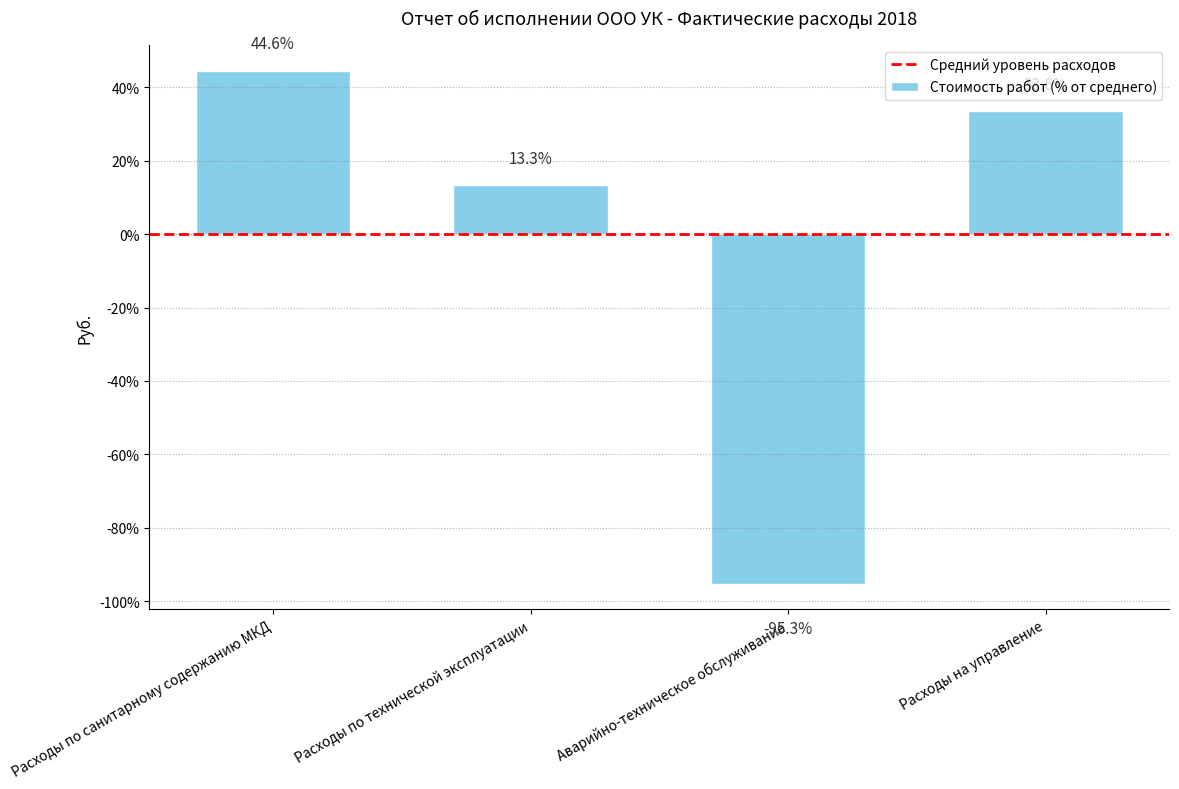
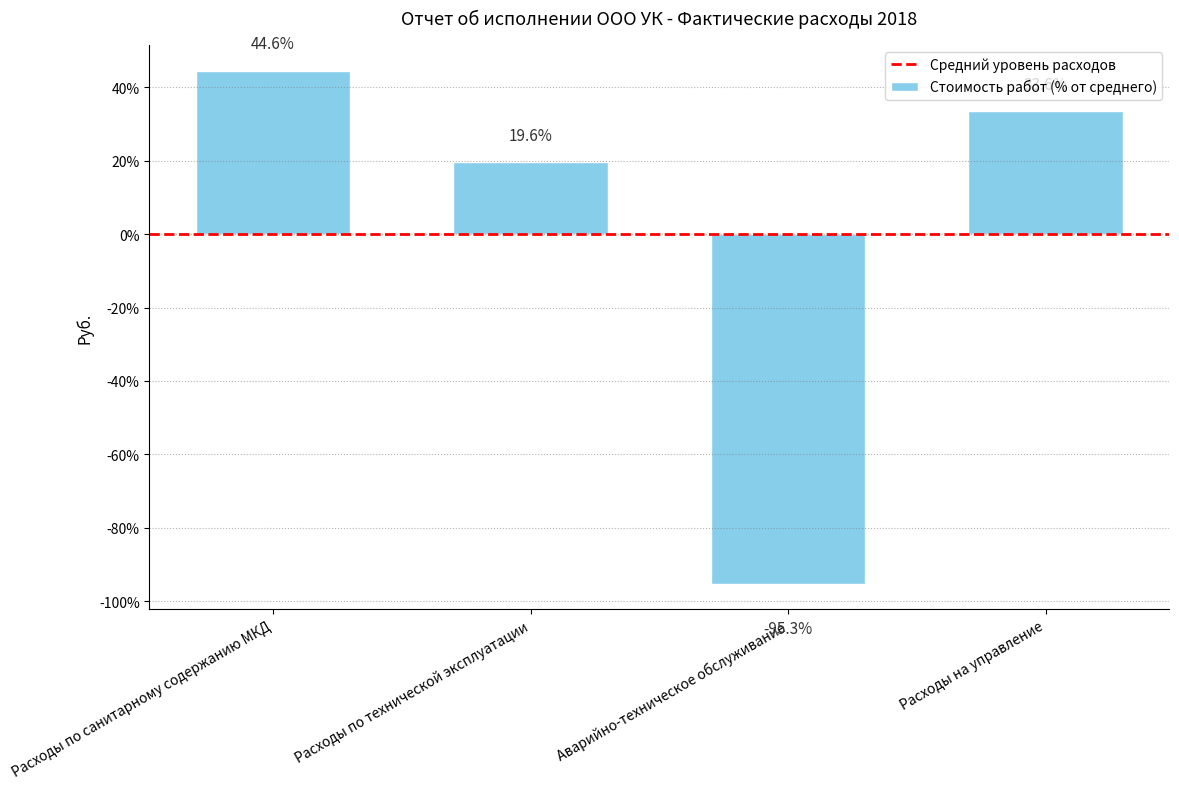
  {
    "Расходы по санитарному содержанию МКД": "44.6%",
-   "Расходы по технической эксплуатации": "13.3%"
+   "Расходы по технической эксплуатации": "19.6%"
  }
